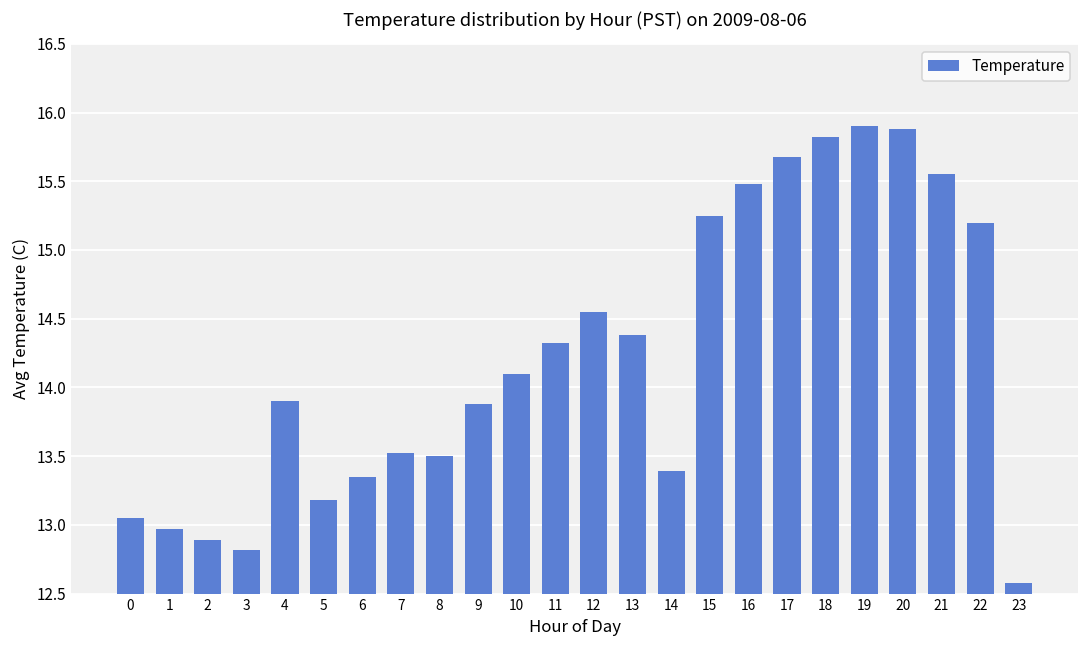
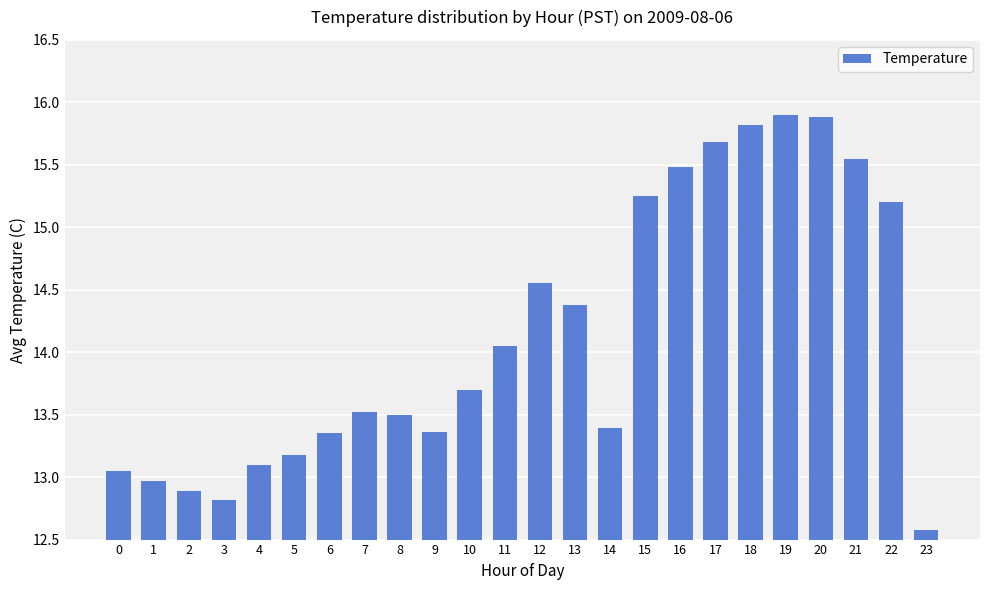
  {
    "0": 13.05,
    "1": 12.97,
    "2": 12.89,
    "3": 12.82,
-   "4": 13.9,
+   "4": 13.1,
    "5": 13.18,
    "6": 13.35,
    "7": 13.52,
    "8": 13.50,
-   "9": 13.88,
-   "10": 14.1,
-   "11": 14.32,
+   "9": 13.36,
+   "10": 13.7,
+   "11": 14.05,
    "12": 14.55,
    "13": 14.38,
    "14": 13.39,
    "15": 15.25,
    "16": 15.48,
    "17": 15.68,
    "18": 15.82,
    "19": 15.90,
    "20": 15.88,
    "21": 15.55,
    "22": 15.20,
    "23": 12.58
  }
